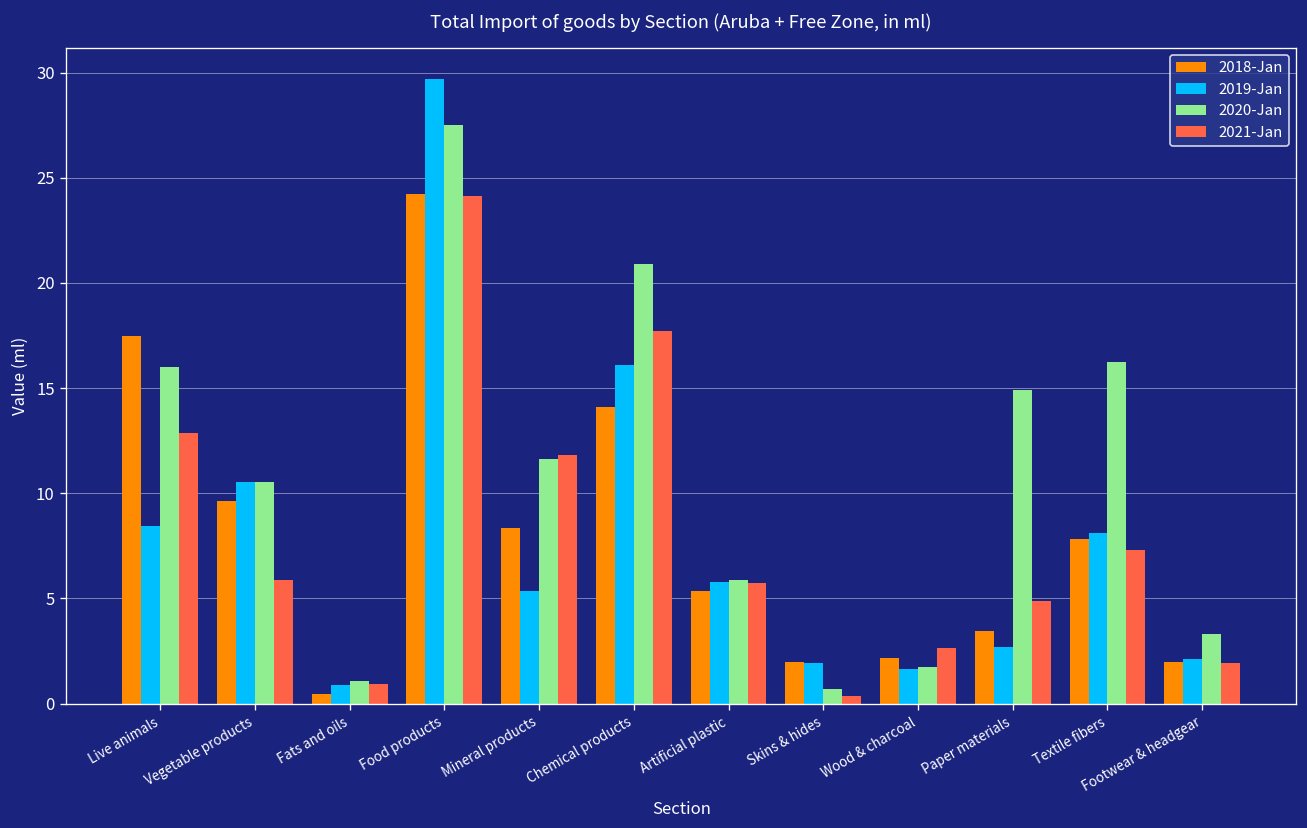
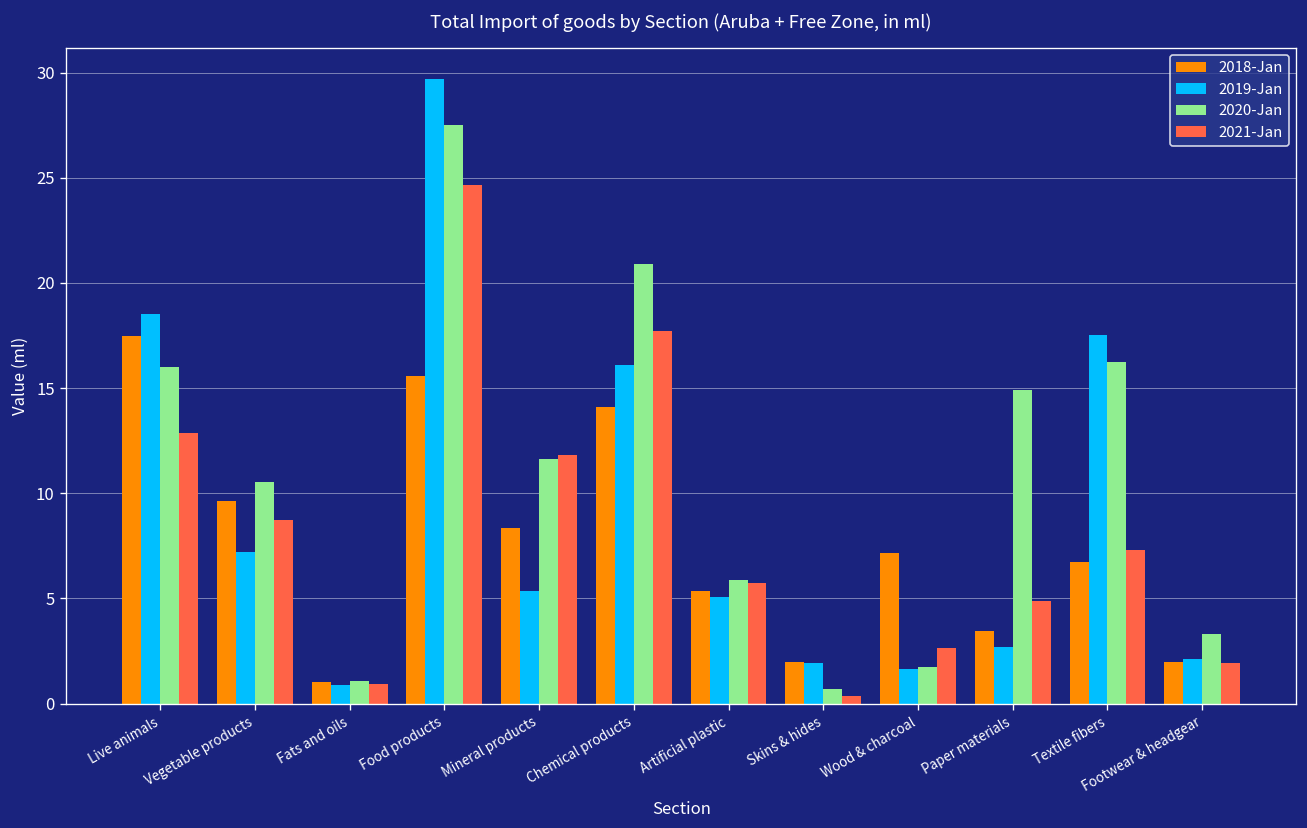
  {
    "2018-Jan": {
      "Live animals": 17.5,
      "Vegetable products": 9.6,
-     "Fats and oils": 0.5,
-     "Food products": 24.2,
+     "Fats and oils": 1.0,
+     "Food products": 15.6,
      "Mineral products": 8.3,
      "Chemical products": 14.1,
      "Artificial plastic": 5.3,
      "Skins & hides": 2.0,
-     "Wood & charcoal": 2.2,
+     "Wood & charcoal": 7.2,
      "Paper materials": 3.5,
-     "Textile fibers": 7.8,
+     "Textile fibers": 6.7,
      "Footwear & headgear": 2.0
    },
    "2019-Jan": {
-     "Live animals": 8.4,
-     "Vegetable products": 10.5,
+     "Live animals": 18.5,
+     "Vegetable products": 7.2,
      "Fats and oils": 0.9,
      "Food products": 29.7,
      "Mineral products": 5.4,
      "Chemical products": 16.1,
-     "Artificial plastic": 5.8,
+     "Artificial plastic": 5.1,
      "Skins & hides": 1.9,
      "Wood & charcoal": 1.6,
      "Paper materials": 2.7,
-     "Textile fibers": 8.1,
+     "Textile fibers": 17.5,
      "Footwear & headgear": 2.1
    },
    "2020-Jan": {
      "Live animals": 16.0,
      "Vegetable products": 10.5,
      "Fats and oils": 1.1,
      "Food products": 27.5,
      "Mineral products": 11.6,
      "Chemical products": 20.9,
      "Artificial plastic": 5.9,
      "Skins & hides": 0.7,
      "Wood & charcoal": 1.7,
      "Paper materials": 14.9,
      "Textile fibers": 16.2,
      "Footwear & headgear": 3.3
    },
    "2021-Jan": {
      "Live animals": 12.9,
-     "Vegetable products": 5.9,
+     "Vegetable products": 8.7,
      "Fats and oils": 0.9,
-     "Food products": 24.2,
+     "Food products": 24.7,
      "Mineral products": 11.8,
      "Chemical products": 17.7,
      "Artificial plastic": 5.7,
      "Skins & hides": 0.3,
      "Wood & charcoal": 2.6,
      "Paper materials": 4.9,
      "Textile fibers": 7.3,
      "Footwear & headgear": 2.0
    }
  }
